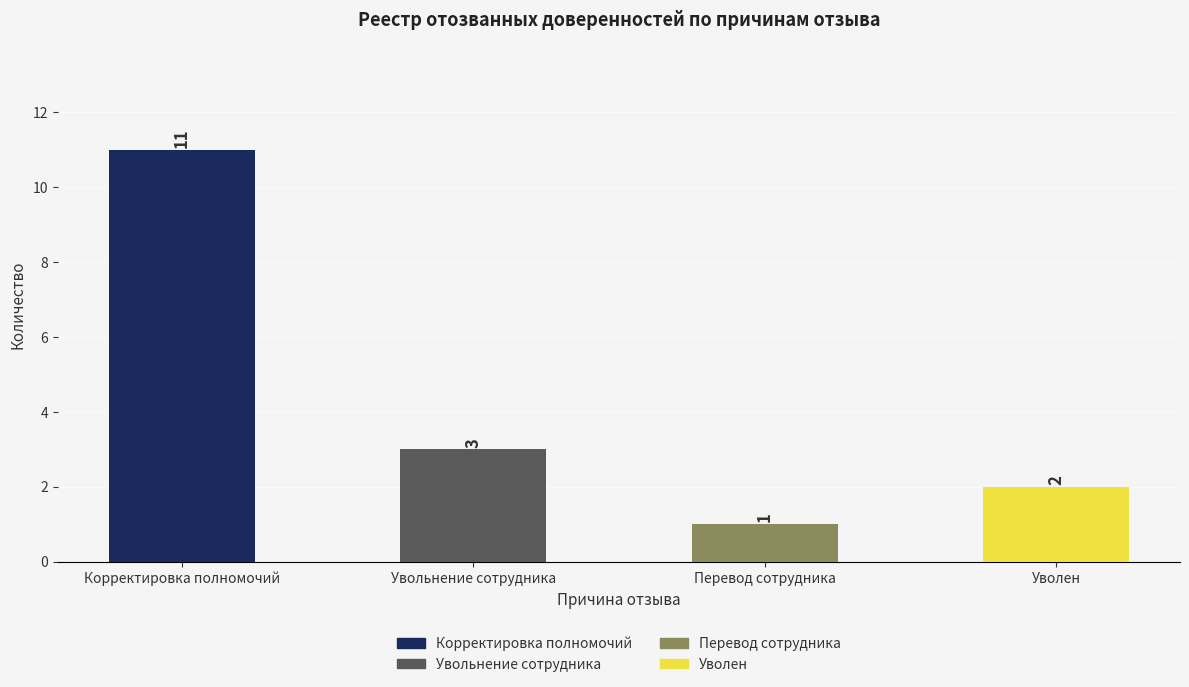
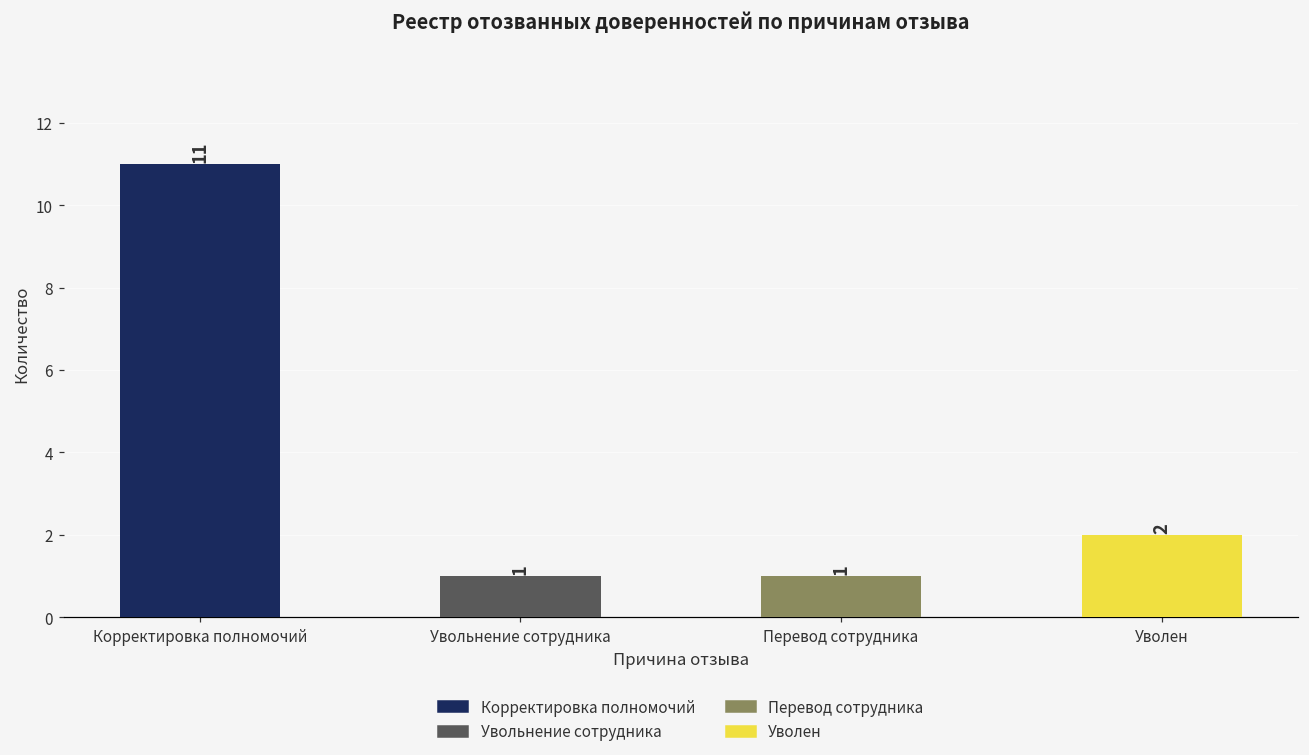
  {
    "Корректировка полномочий": 11,
-   "Увольнение сотрудника": 3,
+   "Увольнение сотрудника": 1,
    "Перевод сотрудника": 1,
    "Уволен": 2
  }
